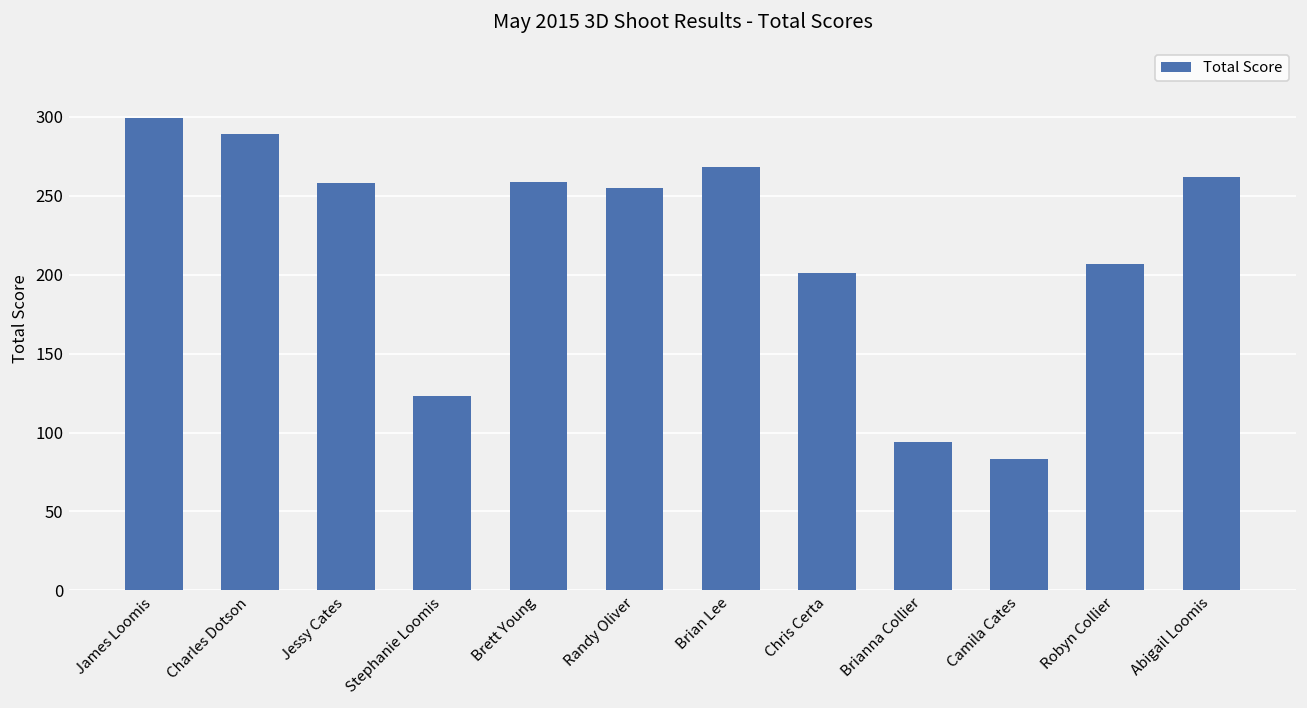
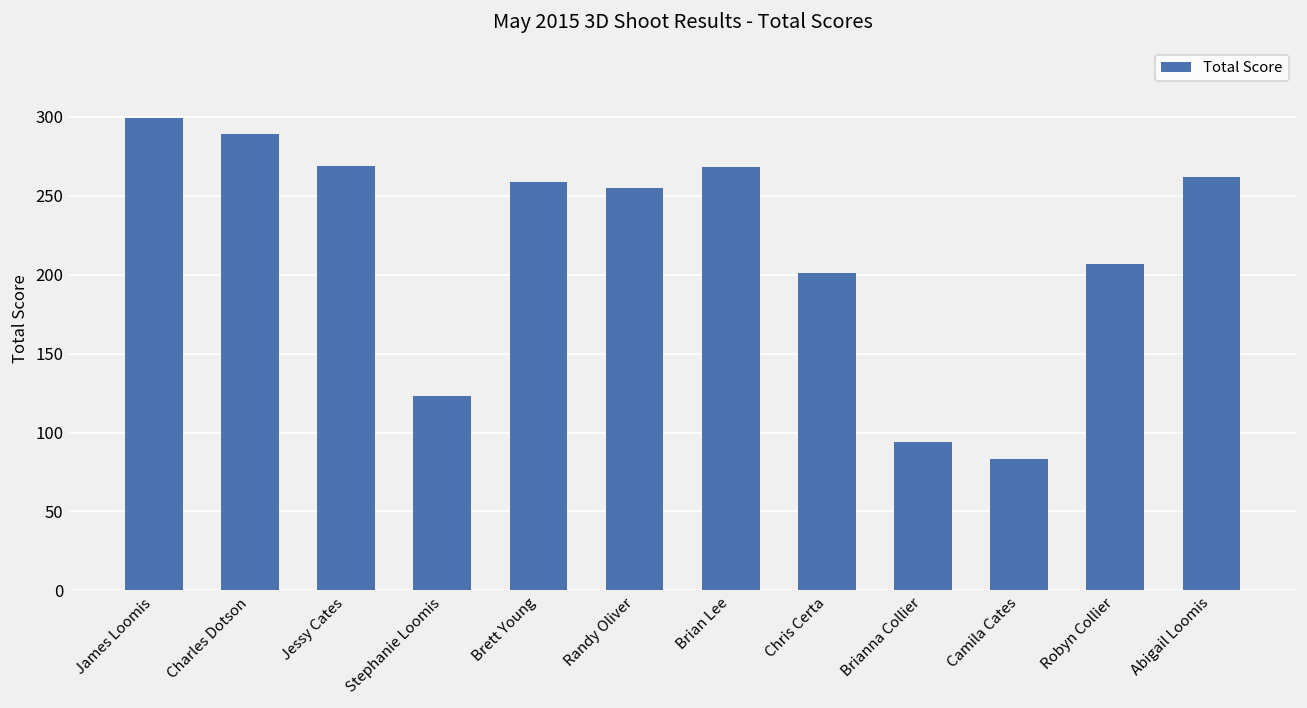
  {
    "James Loomis": 299,
    "Charles Dotson": 289,
-   "Jessy Cates": 258,
+   "Jessy Cates": 269,
    "Stephanie Loomis": 123,
    "Brett Young": 259,
    "Randy Oliver": 255,
    "Brian Lee": 268,
    "Chris Certa": 201,
    "Brianna Collier": 94,
    "Camila Cates": 83,
    "Robyn Collier": 207,
    "Abigail Loomis": 262
  }
